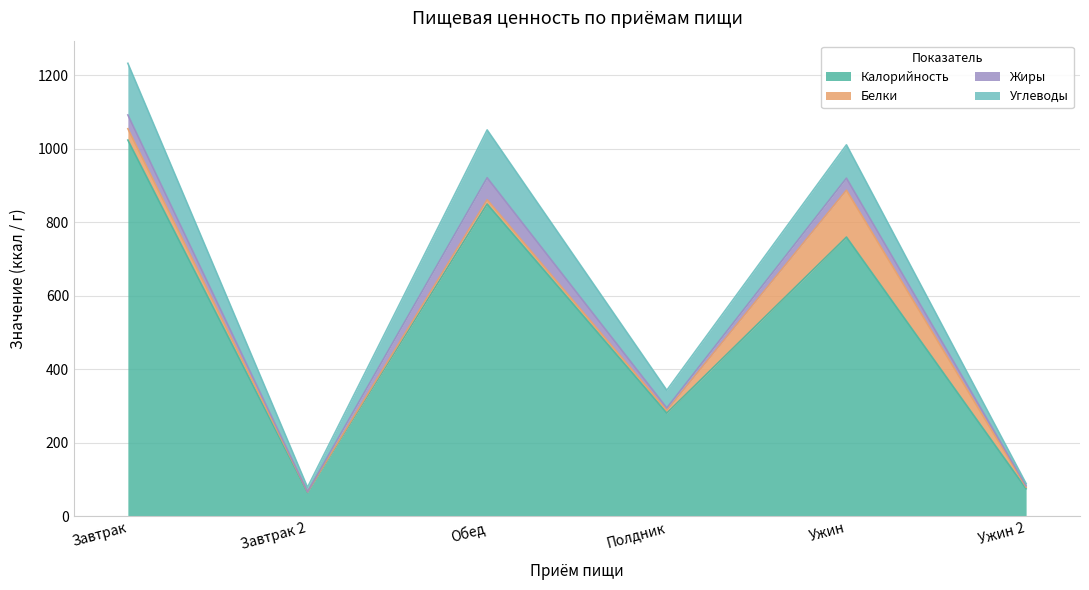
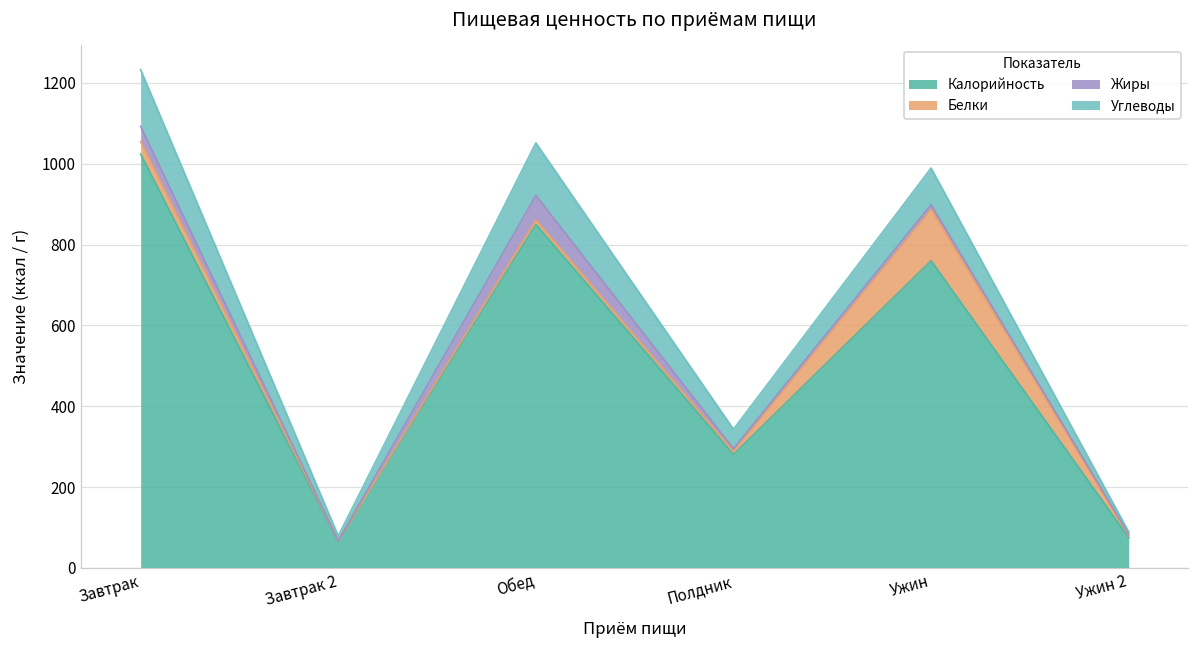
  {
    "Белки": {
      "Завтрак": 30,
      "Обед": 10,
      "Ужин": 130
    },
    "Жиры": {
      "Завтрак": 40,
      "Обед": 60,
-     "Ужин": 30
+     "Ужин": 10
    }
  }
